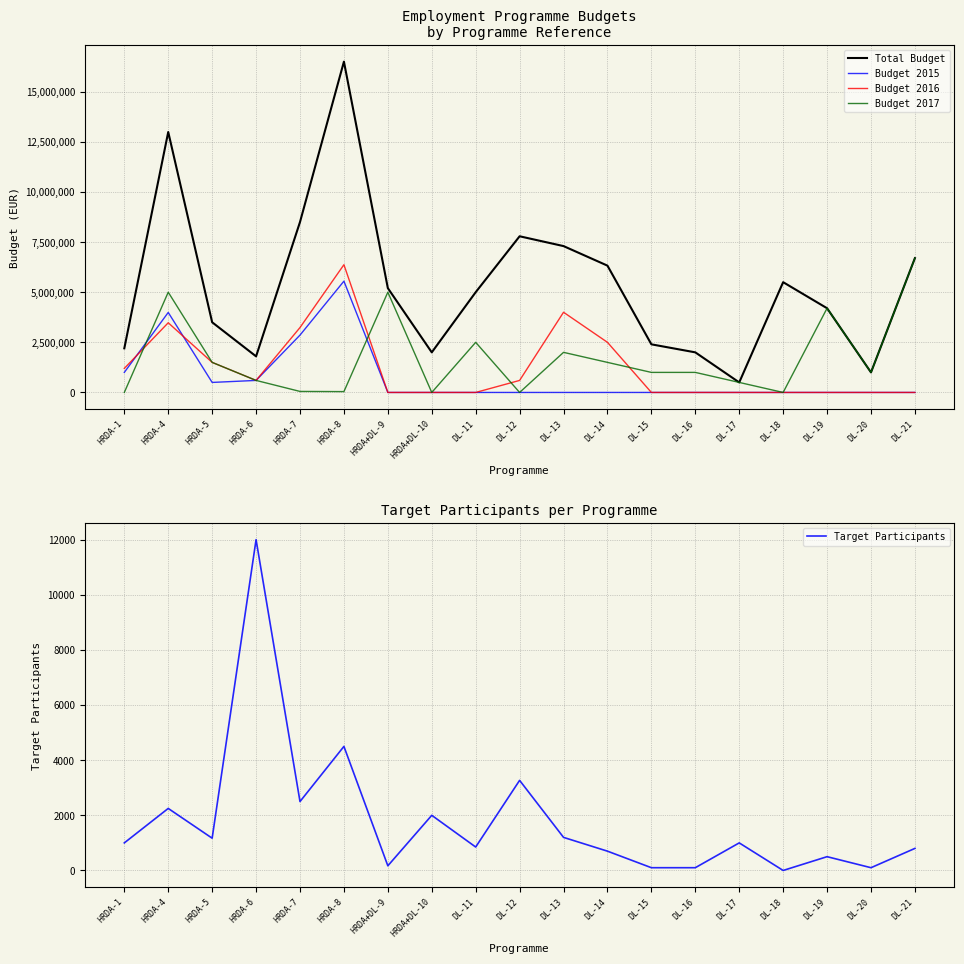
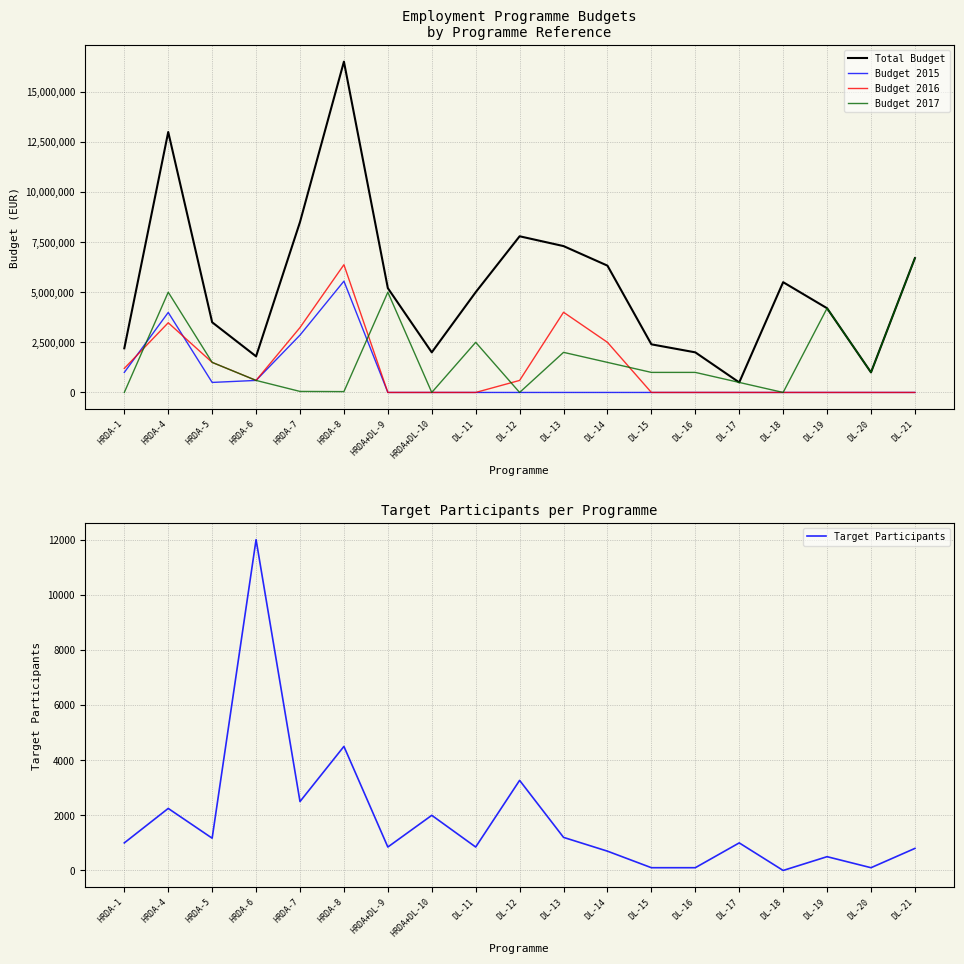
  {
    "Employment Programme Budgets by Programme Reference": {
      "Total Budget": {
        "HRDA-1": "2,200,000",
        "HRDA-4": "13,000,000",
        "HRDA-5": "3,500,000",
        "HRDA-6": "1,800,000",
        "HRDA-7": "8,500,000",
        "HRDA-8": "16,500,000",
        "HRDA+DL-9": "5,200,000",
        "HRDA+DL-10": "2,000,000",
        "DL-11": "5,000,000",
        "DL-12": "7,800,000",
        "DL-13": "7,300,000",
        "DL-14": "6,300,000",
        "DL-15": "2,400,000",
        "DL-16": "2,000,000",
        "DL-18": "5,500,000"
      },
      "Budget 2015": {
        "HRDA-1": "1,000,000",
        "HRDA-4": "4,000,000",
        "HRDA-5": "500,000",
        "HRDA-7": "2,900,000",
        "HRDA-8": "5,600,000",
        "DL-13": "0",
        "DL-14": "0"
      },
      "Budget 2016": {
        "HRDA-1": "1,200,000",
        "HRDA-4": "3,500,000",
        "HRDA-7": "3,200,000",
        "HRDA-8": "6,400,000",
        "DL-12": "600,000",
        "DL-13": "4,000,000",
        "DL-14": "2,500,000"
      },
      "Budget 2017": {
        "HRDA-1": "0",
        "HRDA-4": "5,000,000",
        "HRDA-7": "100,000",
        "HRDA-8": "0",
        "HRDA+DL-9": "5,000,000",
        "DL-11": "2,500,000",
        "DL-13": "2,000,000",
        "DL-14": "1,500,000",
        "DL-15": "1,000,000",
        "DL-16": "1,000,000"
      }
    },
    "Target Participants per Programme": {
      "HRDA-1": "1000",
      "HRDA-4": "2300",
      "HRDA-5": "1200",
      "HRDA-6": "12000",
      "HRDA-7": "2500",
      "HRDA-8": "4500",
-     "HRDA+DL-9": "200",
+     "HRDA+DL-9": "900",
      "HRDA+DL-10": "2000",
      "DL-11": "900",
      "DL-12": "3300",
      "DL-13": "1200",
      "DL-14": "700",
      "DL-15": "100",
      "DL-16": "100",
      "DL-17": "1000",
      "DL-18": "0",
      "DL-19": "500",
      "DL-20": "100",
      "DL-21": "800"
    }
  }
